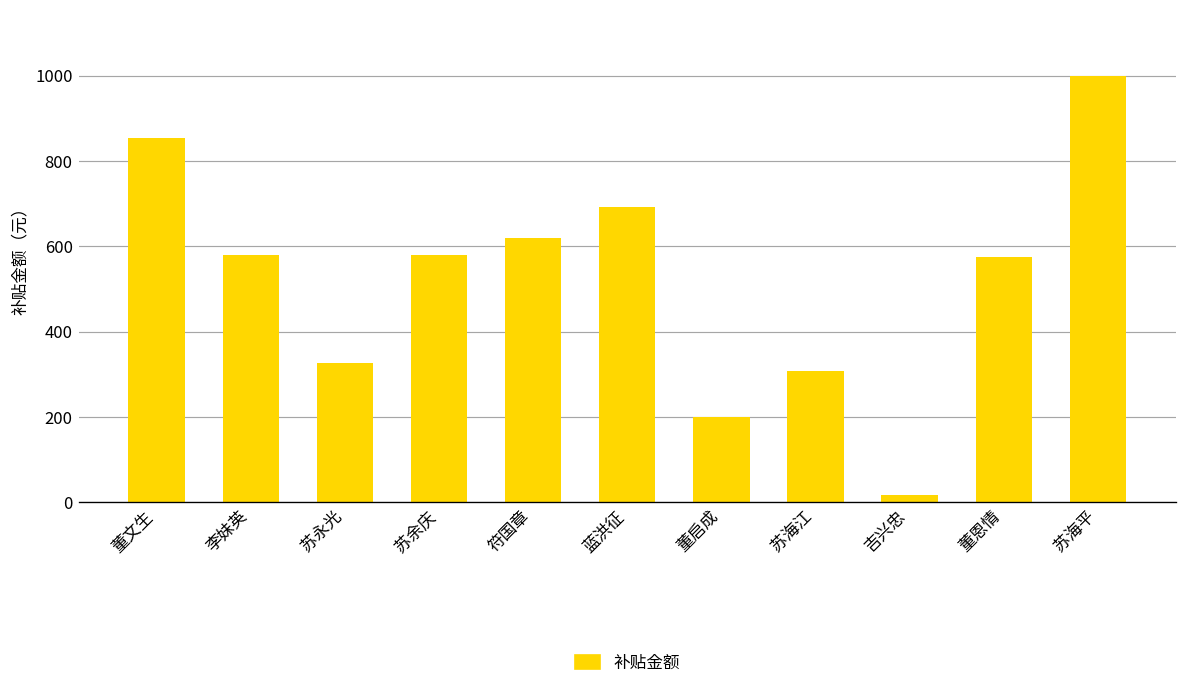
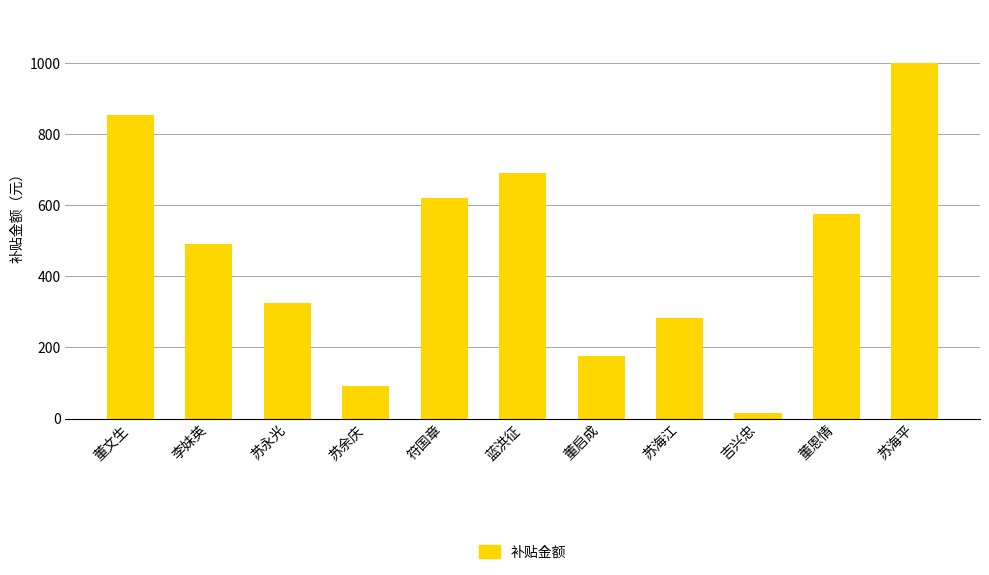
  {
    "董文生": 850,
-   "李妹英": 580,
+   "李妹英": 490,
    "苏永光": 330,
-   "苏余庆": 580,
+   "苏余庆": 90,
    "符国章": 620,
    "蓝洪征": 690,
-   "董启成": 200,
-   "苏海江": 310,
+   "董启成": 180,
+   "苏海江": 280,
    "吉兴忠": 20,
    "董恩情": 580,
    "苏海平": 1000
  }
